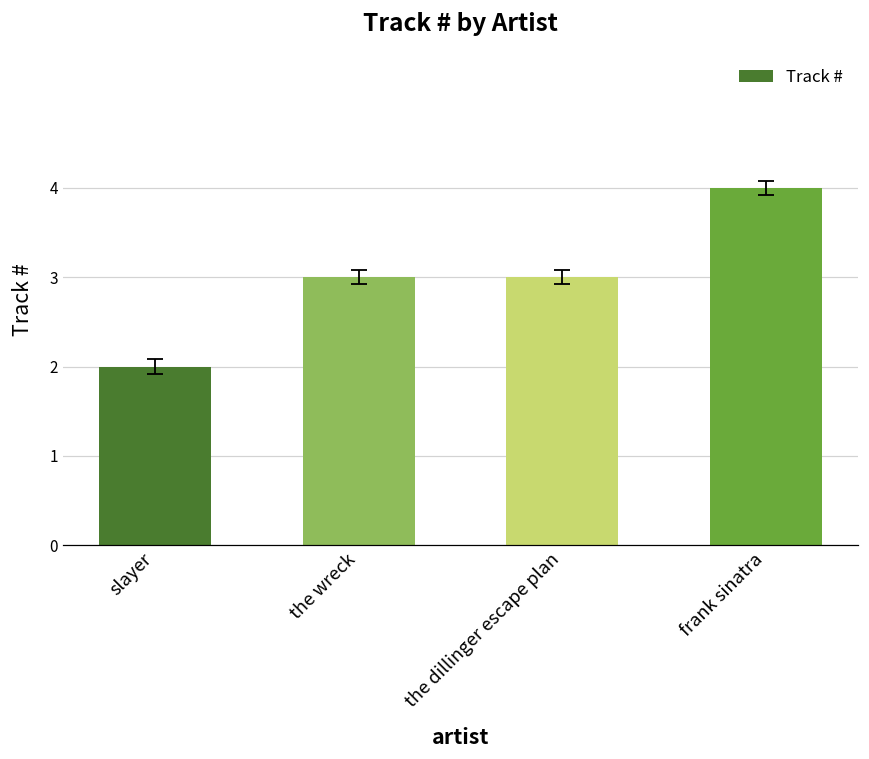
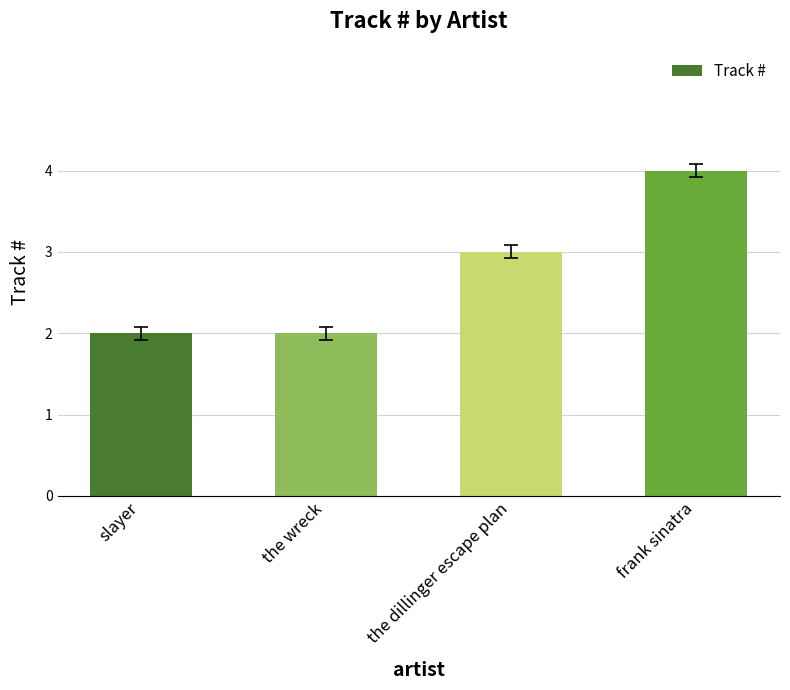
  {
    "Track #": {
      "slayer": 2,
-     "the wreck": 3,
+     "the wreck": 2,
      "the dillinger escape plan": 3,
      "frank sinatra": 4
    }
  }
